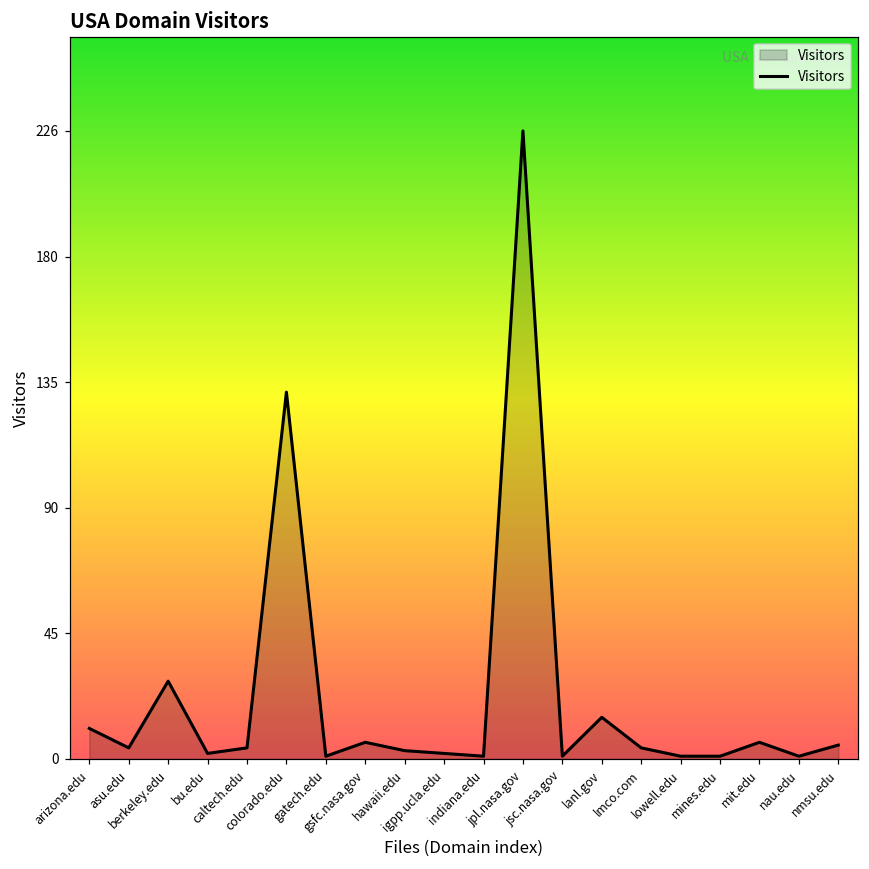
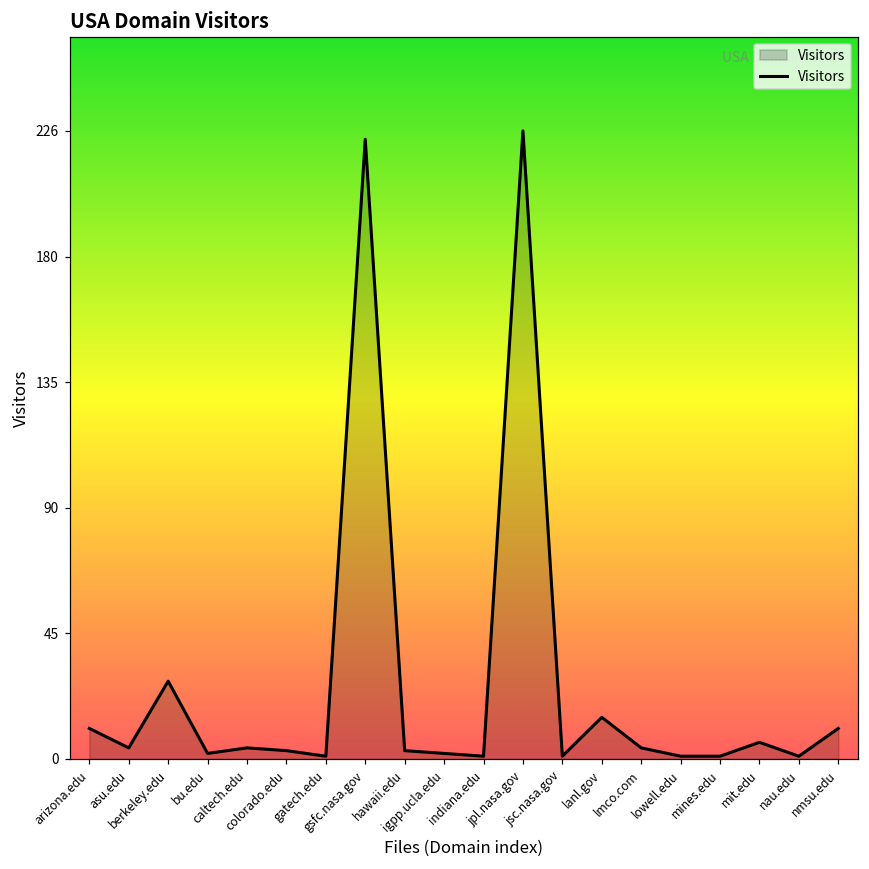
  {
    "arizona.edu": 11,
    "asu.edu": 4,
    "berkeley.edu": 28,
    "bu.edu": 2,
    "caltech.edu": 4,
-   "colorado.edu": 132,
+   "colorado.edu": 3,
    "gatech.edu": 1,
-   "gsfc.nasa.gov": 6,
+   "gsfc.nasa.gov": 223,
    "hawaii.edu": 3,
    "igpp.ucla.edu": 2,
    "indiana.edu": 1,
    "jpl.nasa.gov": 226,
    "jsc.nasa.gov": 1,
    "lanl.gov": 15,
    "lmco.com": 4,
    "lowell.edu": 1,
    "mines.edu": 1,
    "mit.edu": 6,
    "nau.edu": 1,
-   "nmsu.edu": 5
+   "nmsu.edu": 11
  }
